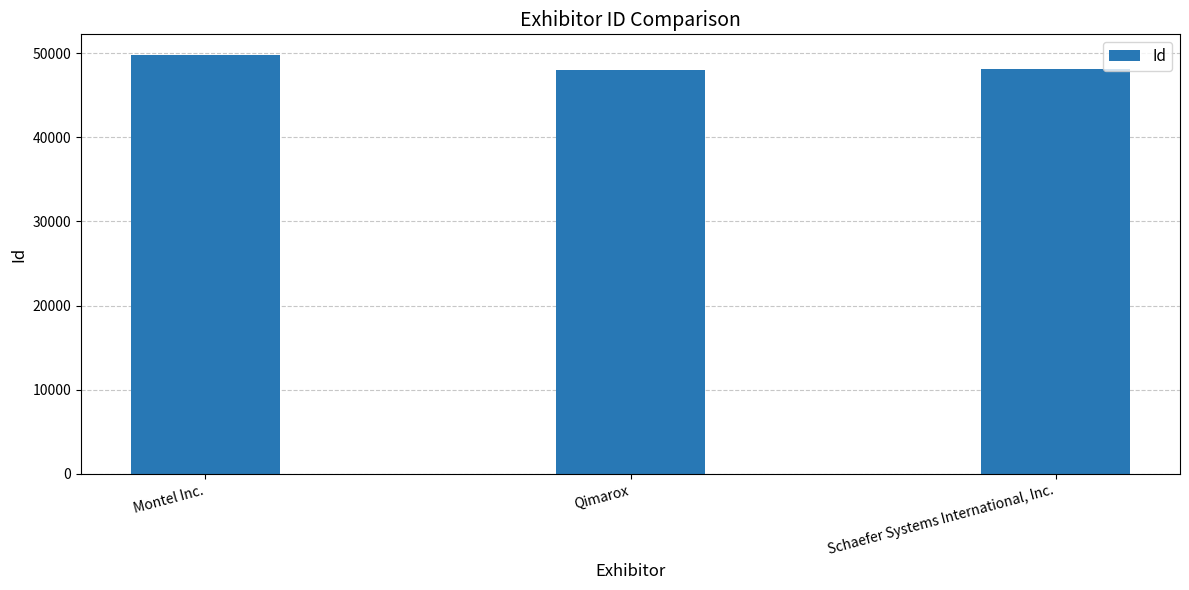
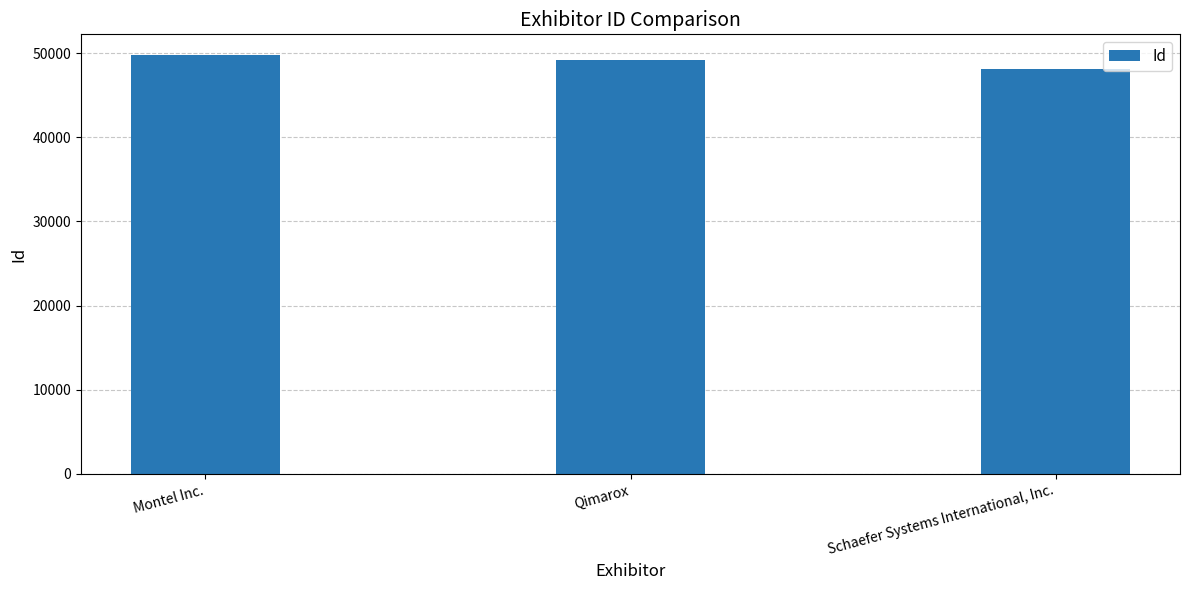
  {
    "Montel Inc.": 50000,
-   "Qimarox": 48000,
+   "Qimarox": 49000,
    "Schaefer Systems International, Inc.": 48000
  }
